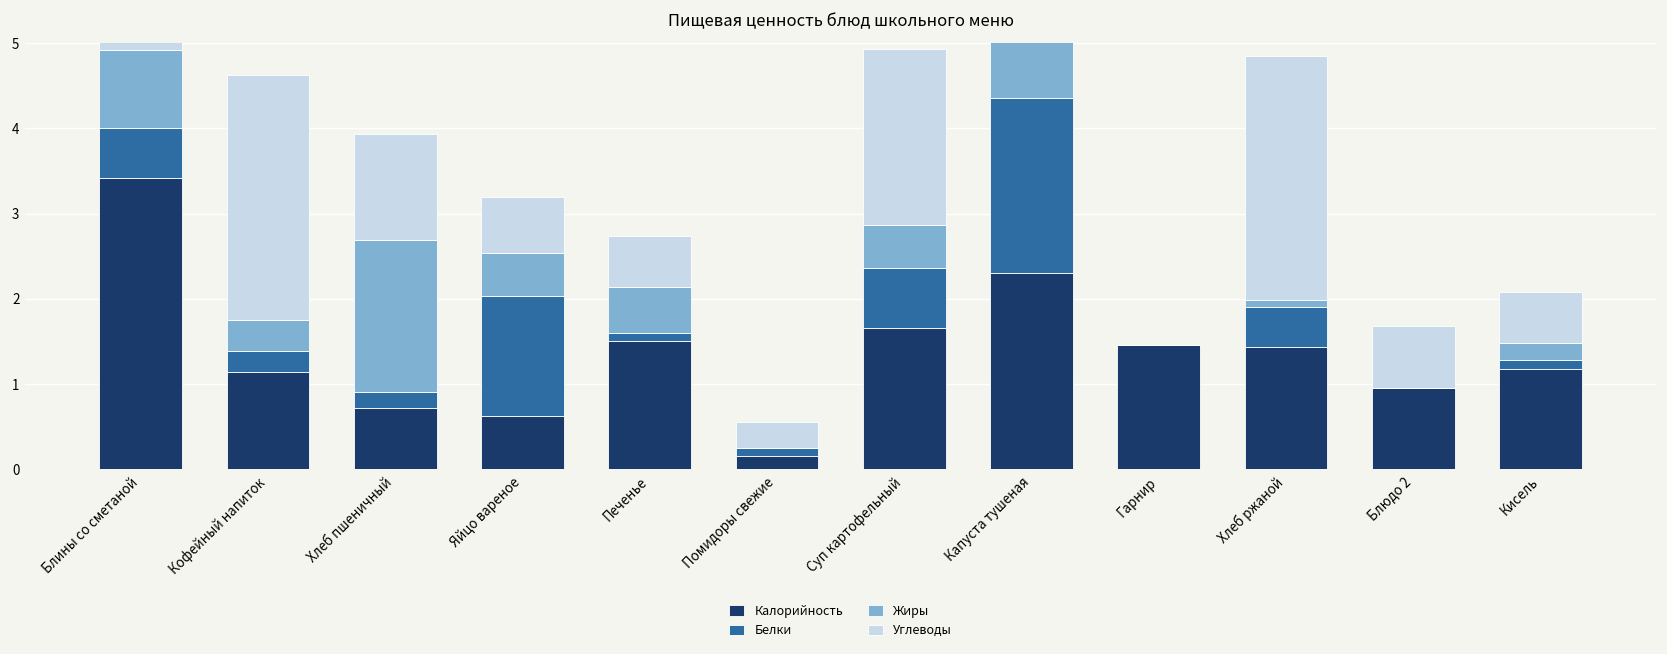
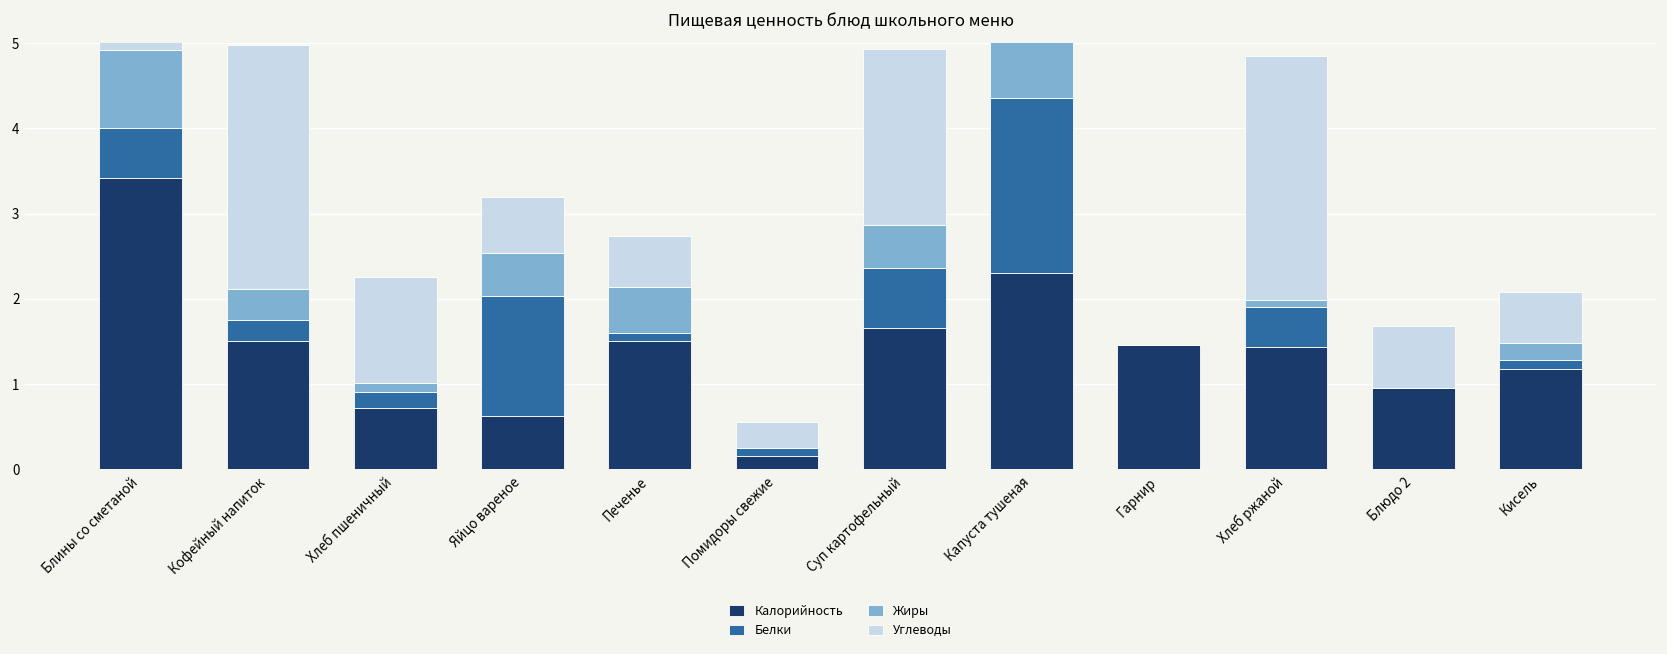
  {
    "Калорийность": {
      "Блины со сметаной": 3.4,
-     "Кофейный напиток": 1.1,
+     "Кофейный напиток": 1.5,
      "Хлеб пшеничный": 0.7,
      "Яйцо вареное": 0.6,
      "Печенье": 1.5,
      "Помидоры свежие": 0.2,
      "Суп картофельный": 1.7,
      "Капуста тушеная": 2.3,
      "Гарнир": 1.5,
      "Хлеб ржаной": 1.4,
      "Блюдо 2": 1.0,
      "Кисель": 1.2
    },
    "Белки": {
      "Блины со сметаной": 0.6,
      "Кофейный напиток": 0.3,
      "Хлеб пшеничный": 0.2,
      "Яйцо вареное": 1.4,
      "Печенье": 0.1,
      "Помидоры свежие": 0.1,
      "Суп картофельный": 0.7,
      "Капуста тушеная": 2.1,
      "Гарнир": 0.0,
      "Хлеб ржаной": 0.5,
      "Блюдо 2": 0.0,
      "Кисель": 0.1
    },
    "Жиры": {
      "Блины со сметаной": 0.9,
      "Кофейный напиток": 0.4,
-     "Хлеб пшеничный": 1.8,
+     "Хлеб пшеничный": 0.1,
      "Яйцо вареное": 0.5,
      "Печенье": 0.5,
      "Помидоры свежие": 0.0,
      "Суп картофельный": 0.5,
      "Гарнир": 0.0,
      "Хлеб ржаной": 0.1,
      "Блюдо 2": 0.0,
      "Кисель": 0.2
    },
    "Углеводы": {
      "Кофейный напиток": 2.9,
      "Хлеб пшеничный": 1.2,
      "Яйцо вареное": 0.7,
      "Печенье": 0.6,
      "Помидоры свежие": 0.3,
      "Суп картофельный": 2.1,
      "Гарнир": 0.0,
      "Хлеб ржаной": 2.9,
      "Блюдо 2": 0.7,
      "Кисель": 0.6
    }
  }
